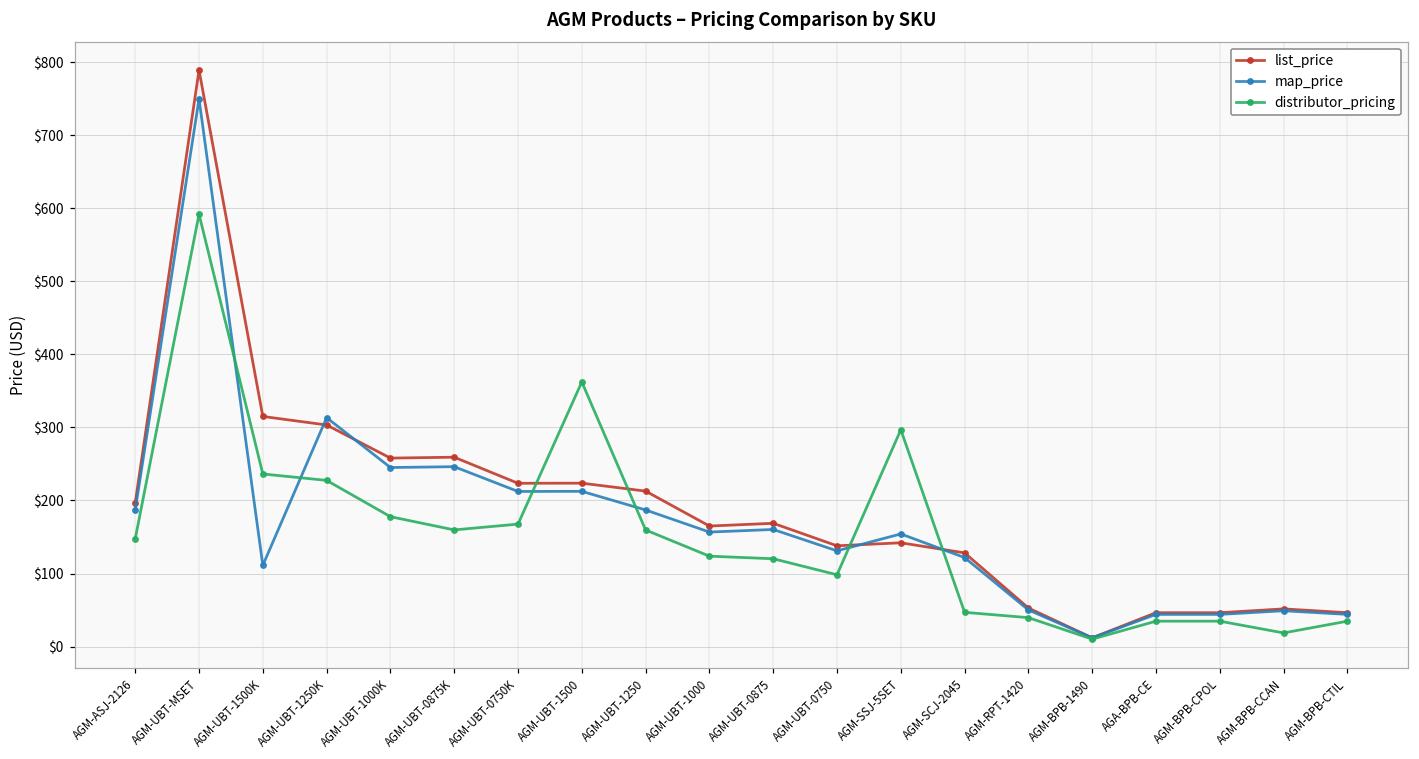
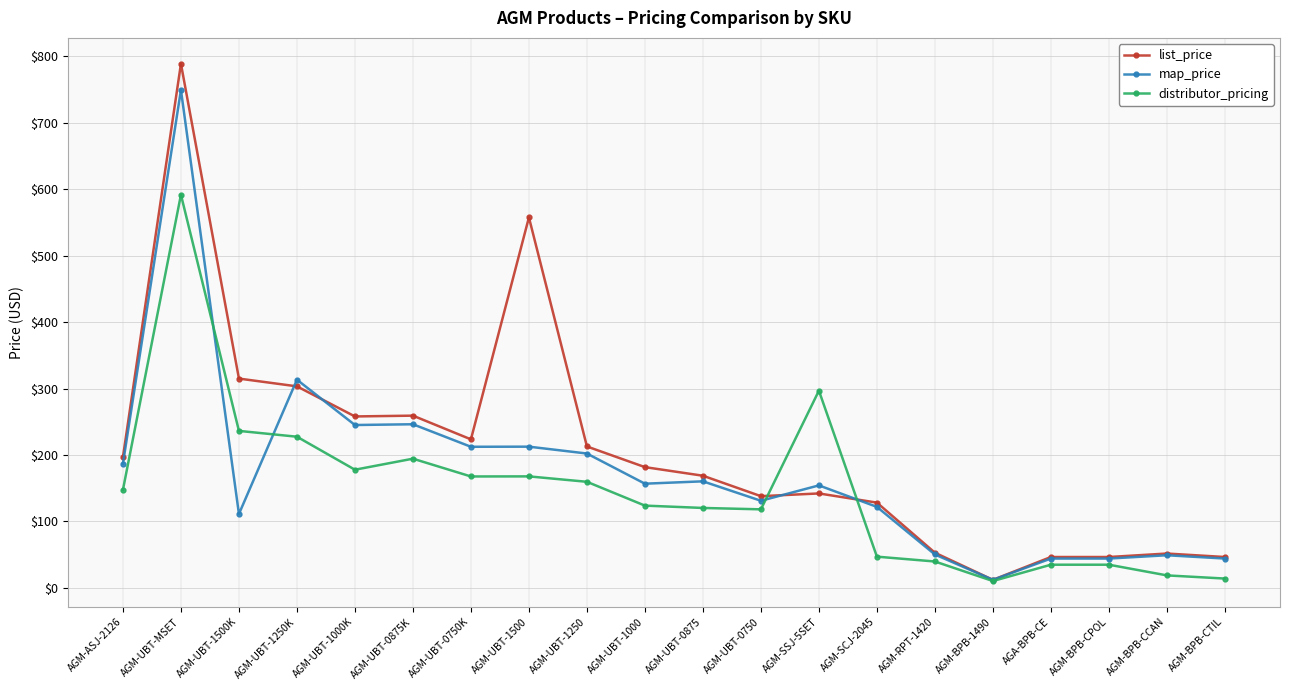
  {
    "list_price": {
      "AGM-ASJ-2126": "$200",
      "AGM-UBT-MSET": "$790",
      "AGM-UBT-1500K": "$320",
      "AGM-UBT-1250K": "$300",
      "AGM-UBT-1000K": "$260",
      "AGM-UBT-0875K": "$260",
      "AGM-UBT-0750K": "$220",
-     "AGM-UBT-1500": "$220",
+     "AGM-UBT-1500": "$560",
      "AGM-UBT-1250": "$210",
-     "AGM-UBT-1000": "$170",
+     "AGM-UBT-1000": "$180",
      "AGM-UBT-0875": "$170",
      "AGM-UBT-0750": "$140",
      "AGM-SSJ-5SET": "$140",
      "AGM-SCJ-2045": "$130"
    },
    "map_price": {
      "AGM-ASJ-2126": "$190",
      "AGM-UBT-MSET": "$750",
      "AGM-UBT-1500K": "$110",
      "AGM-UBT-1250K": "$310",
      "AGM-UBT-1000K": "$250",
      "AGM-UBT-0875K": "$250",
      "AGM-UBT-0750K": "$210",
      "AGM-UBT-1500": "$210",
-     "AGM-UBT-1250": "$190",
+     "AGM-UBT-1250": "$200",
      "AGM-UBT-1000": "$160",
      "AGM-UBT-0875": "$160",
      "AGM-UBT-0750": "$130",
      "AGM-SSJ-5SET": "$150",
      "AGM-SCJ-2045": "$120"
    },
    "distributor_pricing": {
      "AGM-ASJ-2126": "$150",
      "AGM-UBT-MSET": "$590",
      "AGM-UBT-1500K": "$240",
      "AGM-UBT-1250K": "$230",
      "AGM-UBT-1000K": "$180",
-     "AGM-UBT-0875K": "$160",
+     "AGM-UBT-0875K": "$190",
      "AGM-UBT-0750K": "$170",
-     "AGM-UBT-1500": "$360",
+     "AGM-UBT-1500": "$170",
      "AGM-UBT-1250": "$160",
      "AGM-UBT-1000": "$120",
      "AGM-UBT-0875": "$120",
-     "AGM-UBT-0750": "$100",
+     "AGM-UBT-0750": "$120",
      "AGM-SSJ-5SET": "$300",
      "AGM-SCJ-2045": "$50",
      "AGM-RPT-1420": "$40",
      "AGA-BPB-CE": "$30",
      "AGM-BPB-CPOL": "$30",
      "AGM-BPB-CCAN": "$20",
-     "AGM-BPB-CTIL": "$30"
+     "AGM-BPB-CTIL": "$10"
    }
  }
